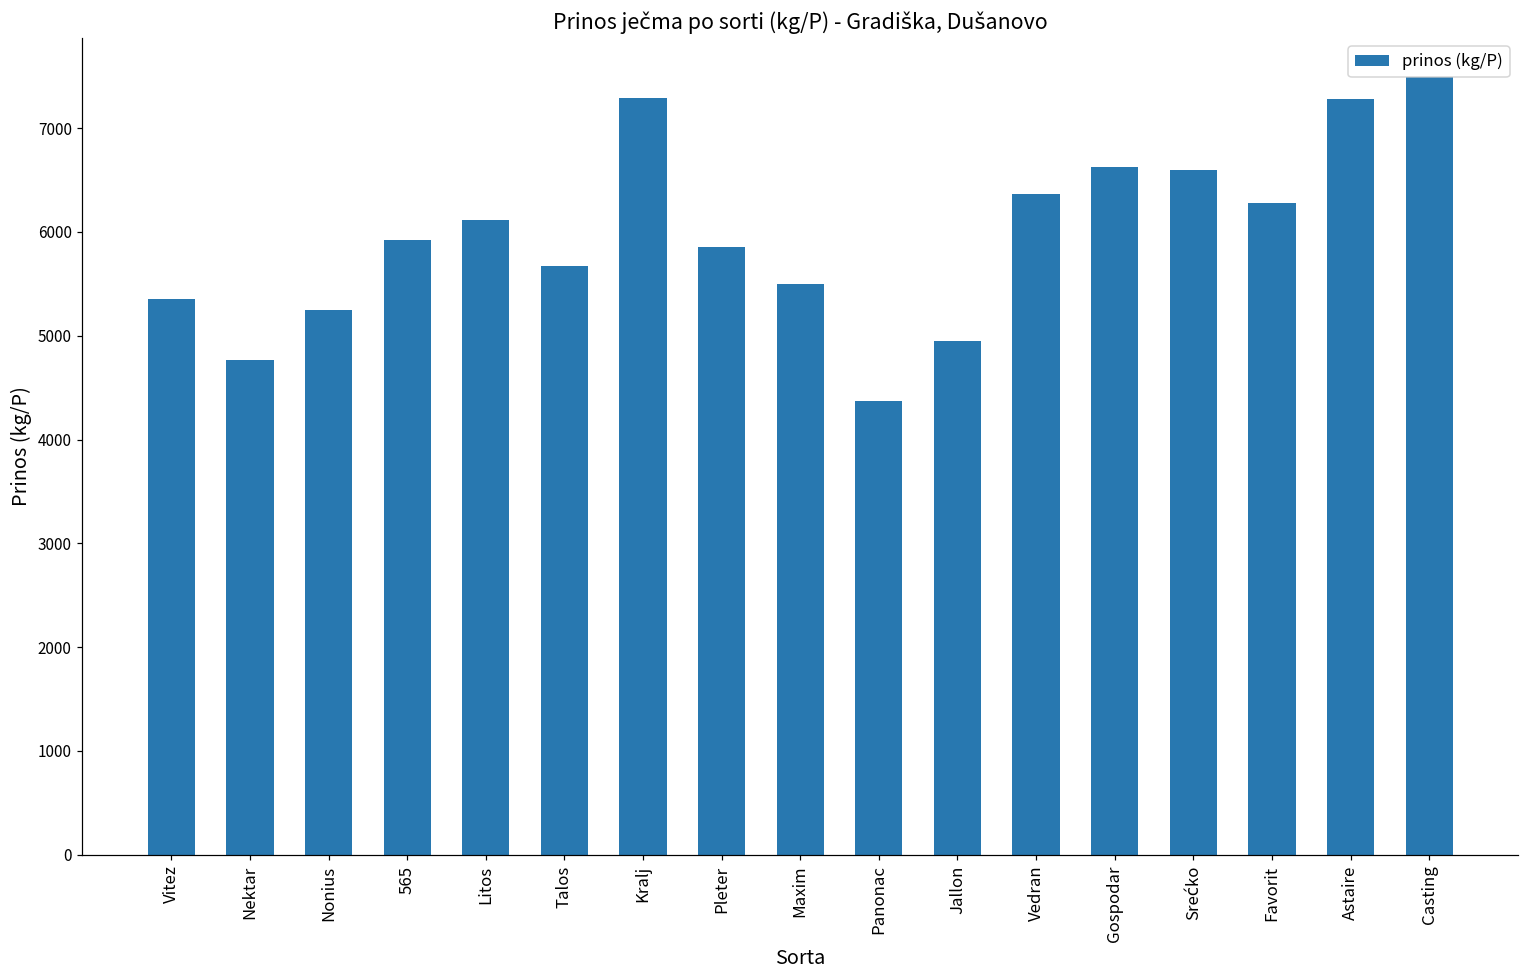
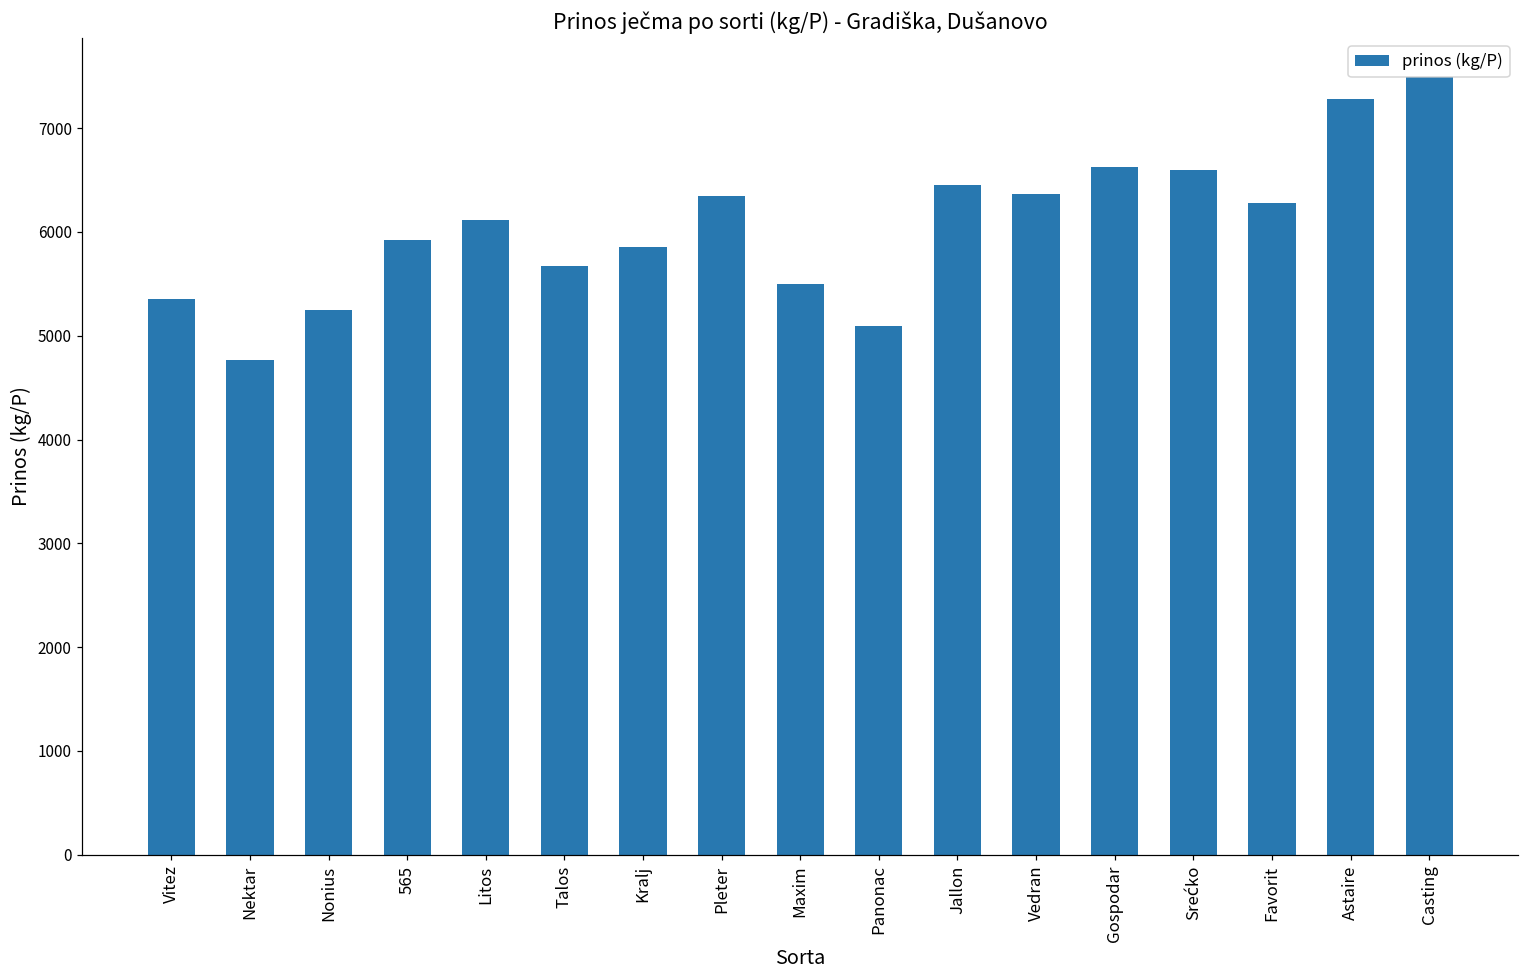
  {
    "Vitez": 5300,
    "Nektar": 4800,
    "Nonius": 5200,
    "565": 5900,
    "Litos": 6100,
    "Talos": 5700,
-   "Kralj": 7300,
-   "Pleter": 5900,
+   "Kralj": 5900,
+   "Pleter": 6300,
    "Maxim": 5500,
-   "Panonac": 4400,
-   "Jallon": 4900,
+   "Panonac": 5100,
+   "Jallon": 6500,
    "Vedran": 6400,
    "Gospodar": 6600,
    "Srećko": 6600,
    "Favorit": 6300,
    "Astaire": 7300
  }
